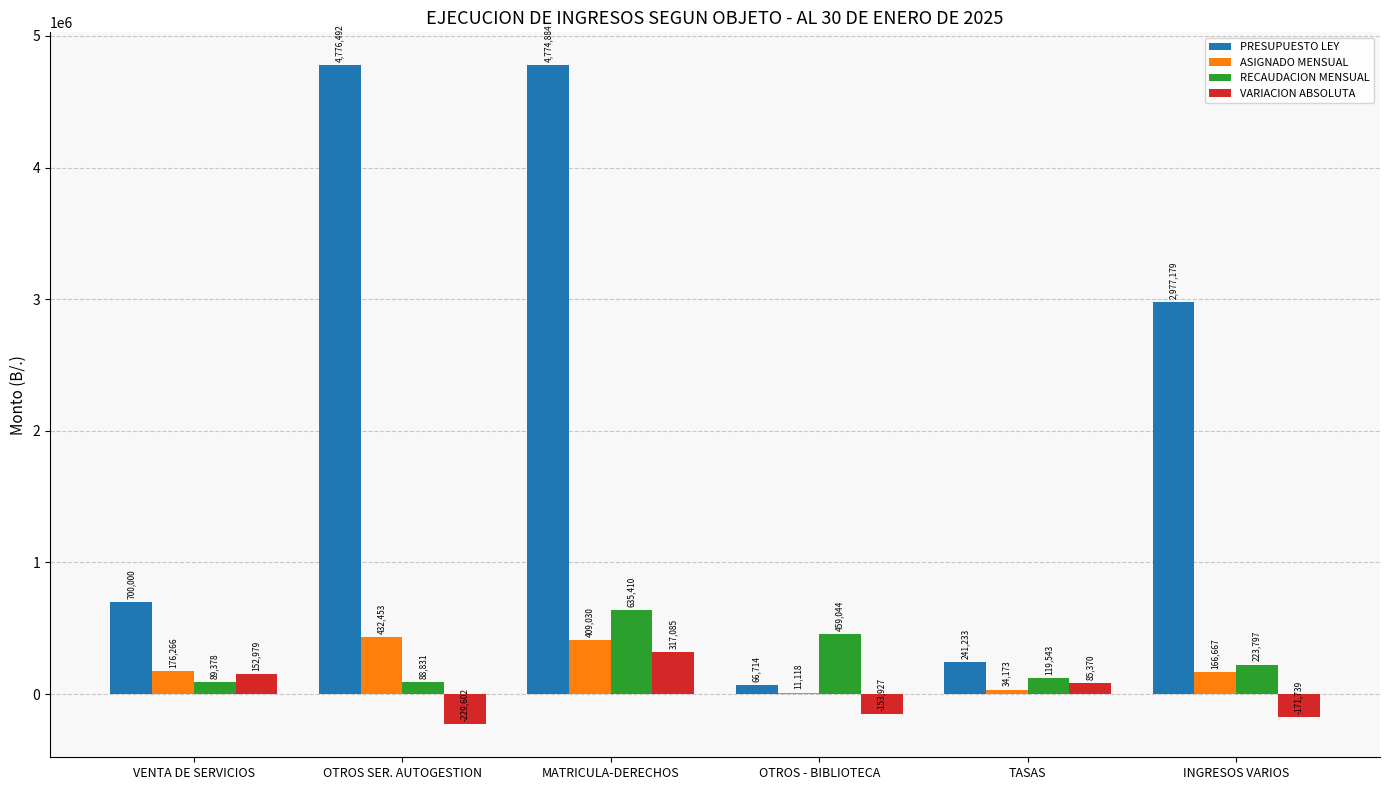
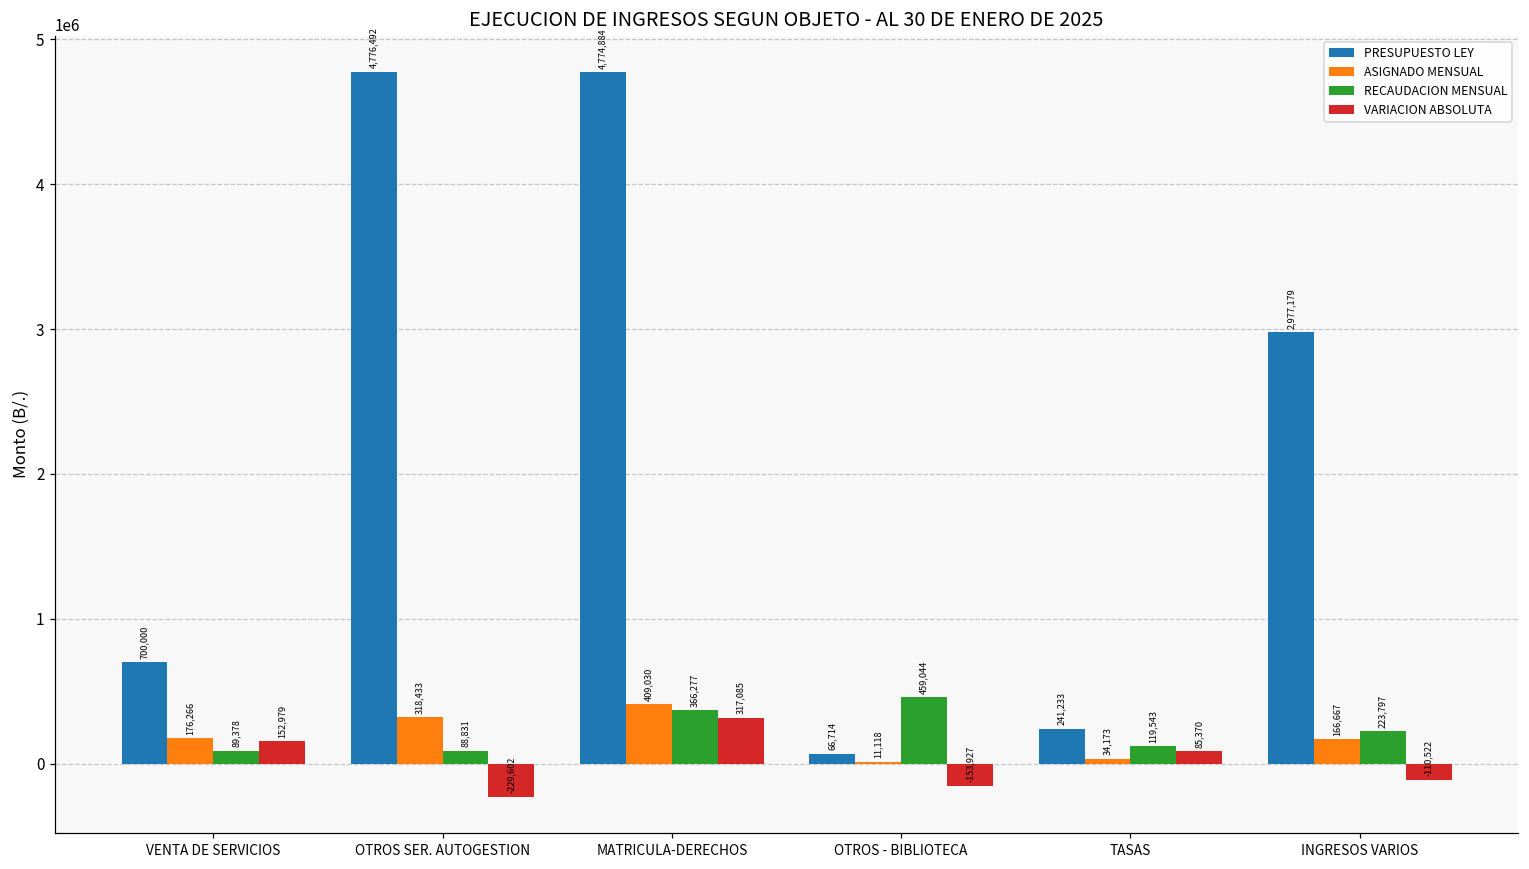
  {
    "PRESUPUESTO LEY": {
      "VENTA DE SERVICIOS": "700,000",
      "OTROS SER. AUTOGESTION": "4,776,492",
      "MATRICULA-DERECHOS": "4,774,884",
      "OTROS - BIBLIOTECA": "66,714",
      "TASAS": "241,233",
      "INGRESOS VARIOS": "2,977,179"
    },
    "ASIGNADO MENSUAL": {
      "VENTA DE SERVICIOS": "176,266",
-     "OTROS SER. AUTOGESTION": "432,453",
+     "OTROS SER. AUTOGESTION": "318,433",
      "MATRICULA-DERECHOS": "409,030",
      "OTROS - BIBLIOTECA": "11,118",
      "TASAS": "34,173",
      "INGRESOS VARIOS": "166,667"
    },
    "RECAUDACION MENSUAL": {
      "VENTA DE SERVICIOS": "89,378",
      "OTROS SER. AUTOGESTION": "88,831",
-     "MATRICULA-DERECHOS": "635,410",
+     "MATRICULA-DERECHOS": "366,277",
      "OTROS - BIBLIOTECA": "459,044",
      "TASAS": "119,543",
      "INGRESOS VARIOS": "223,797"
    },
    "VARIACION ABSOLUTA": {
      "VENTA DE SERVICIOS": "152,979",
      "OTROS SER. AUTOGESTION": "-229,602",
      "MATRICULA-DERECHOS": "317,085",
      "OTROS - BIBLIOTECA": "-153,927",
      "TASAS": "85,370",
-     "INGRESOS VARIOS": "-171,739"
+     "INGRESOS VARIOS": "-110,522"
    }
  }
